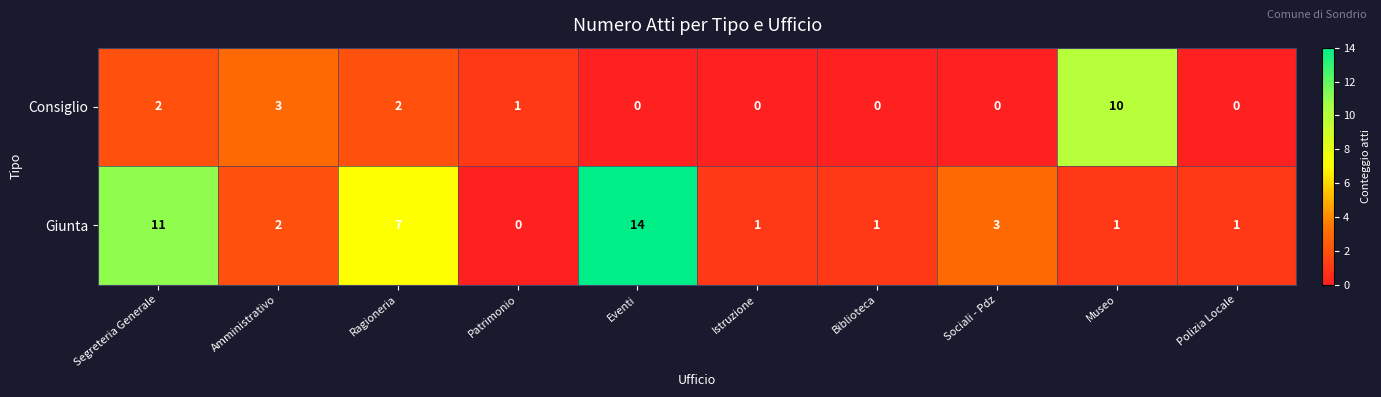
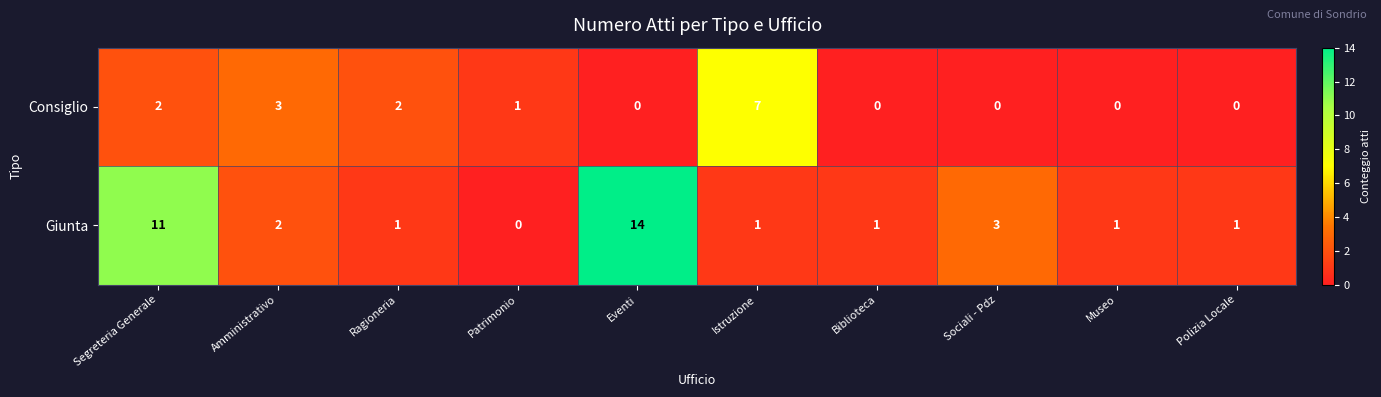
  {
    "Consiglio": {
      "Segreteria Generale": 2,
      "Amministrativo": 3,
      "Ragioneria": 2,
      "Patrimonio": 1,
      "Eventi": 0,
-     "Istruzione": 0,
+     "Istruzione": 7,
      "Biblioteca": 0,
      "Sociali - Pdz": 0,
-     "Museo": 10,
+     "Museo": 0,
      "Polizia Locale": 0
    },
    "Giunta": {
      "Segreteria Generale": 11,
      "Amministrativo": 2,
-     "Ragioneria": 7,
+     "Ragioneria": 1,
      "Patrimonio": 0,
      "Eventi": 14,
      "Istruzione": 1,
      "Biblioteca": 1,
      "Sociali - Pdz": 3,
      "Museo": 1,
      "Polizia Locale": 1
    }
  }
